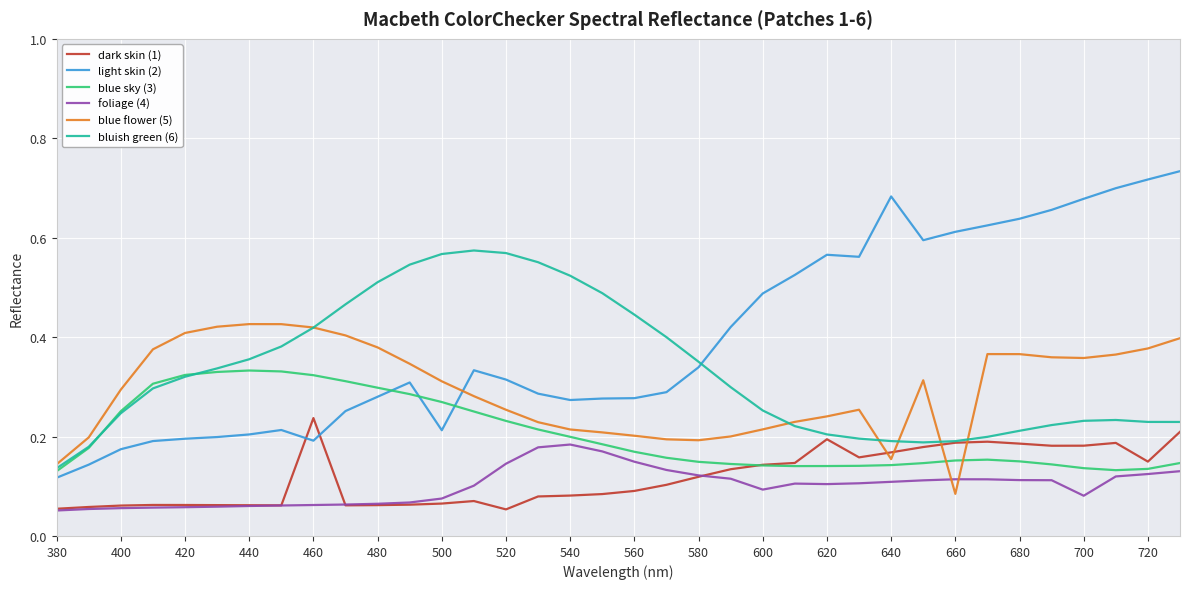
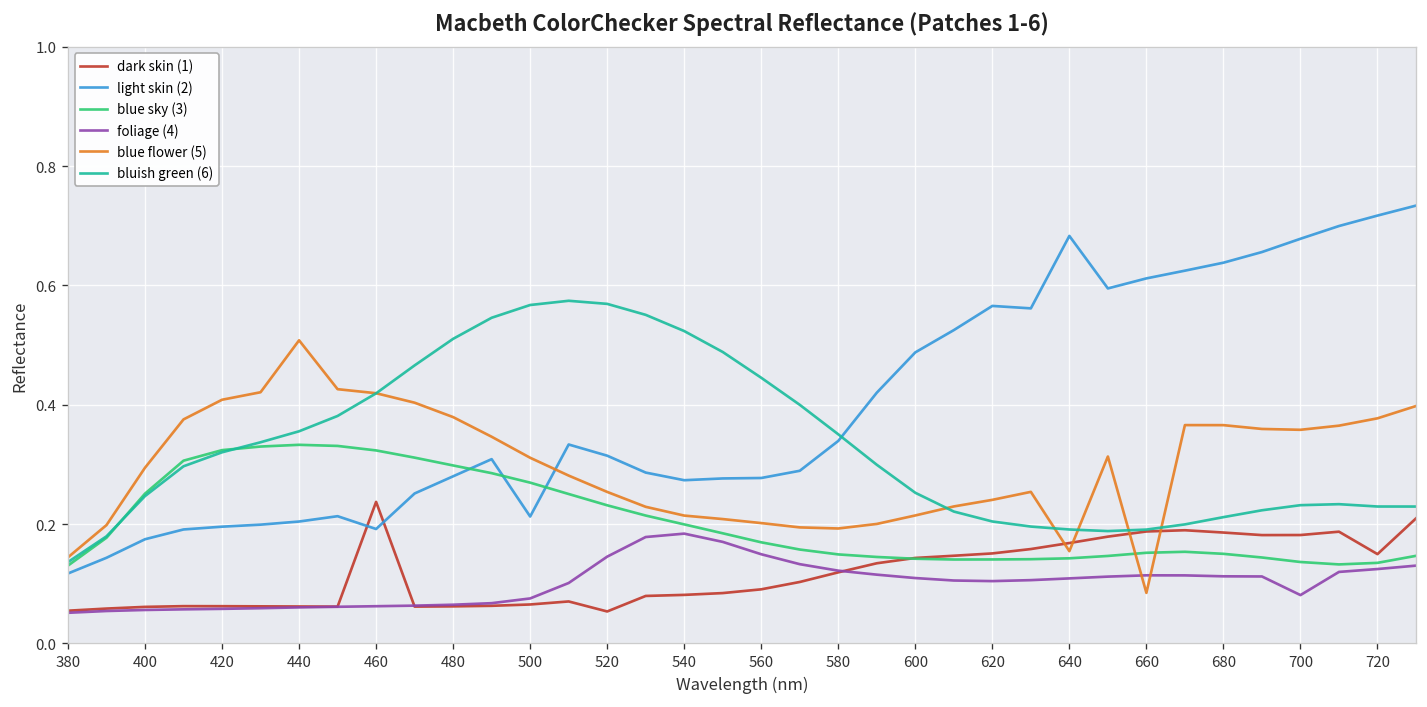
  {
    "dark skin (1)": {
      "460": 0.24,
      "500": 0.07,
      "520": 0.05,
      "540": 0.08,
      "560": 0.09,
-     "620": 0.19,
+     "620": 0.15,
      "640": 0.17,
      "680": 0.19,
      "700": 0.18,
      "720": 0.15
    },
    "light skin (2)": {
      "380": 0.12,
      "400": 0.17,
      "420": 0.20,
      "440": 0.20,
      "460": 0.19,
      "480": 0.28,
      "500": 0.21,
      "520": 0.31,
      "540": 0.27,
      "560": 0.28,
      "580": 0.34,
      "600": 0.49,
      "620": 0.57,
      "640": 0.68,
      "660": 0.61,
      "680": 0.64,
      "700": 0.68,
      "720": 0.72
    },
    "foliage (4)": {
      "460": 0.06,
      "500": 0.08,
      "520": 0.15,
      "540": 0.18,
      "560": 0.15,
-     "600": 0.09,
+     "600": 0.11,
      "620": 0.10,
      "640": 0.11,
      "660": 0.11,
      "680": 0.11,
      "700": 0.08,
      "720": 0.12
    },
    "blue flower (5)": {
      "380": 0.14,
      "400": 0.29,
      "420": 0.41,
-     "440": 0.43,
+     "440": 0.51,
      "480": 0.38,
      "500": 0.31,
      "520": 0.25,
      "540": 0.21,
      "560": 0.20,
      "580": 0.19,
      "600": 0.21,
      "620": 0.24,
      "640": 0.15,
      "660": 0.08,
      "680": 0.37,
      "700": 0.36,
      "720": 0.38
    }
  }
